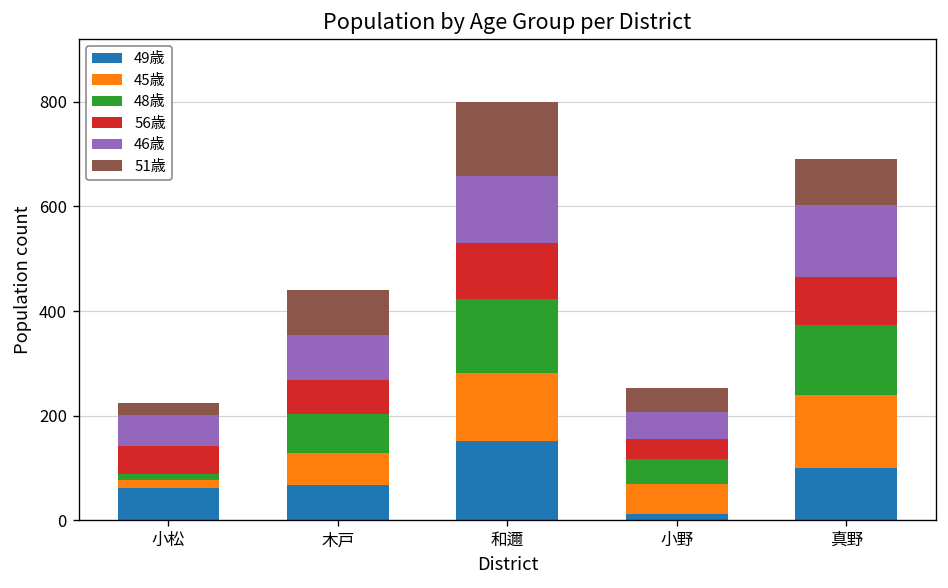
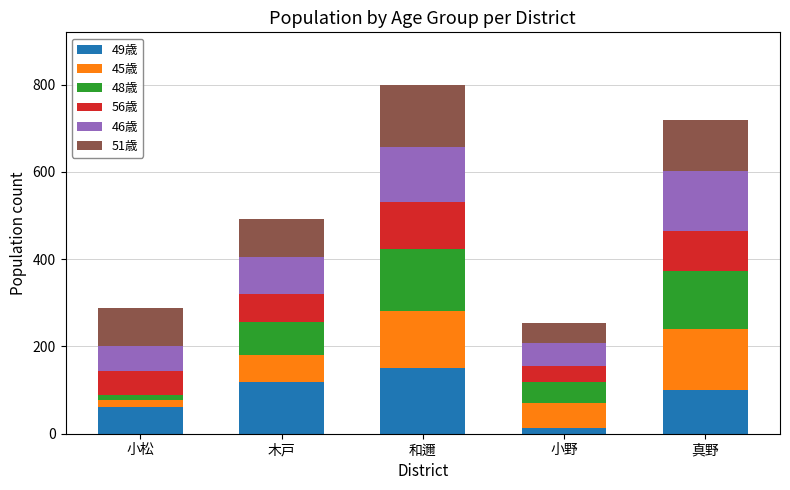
  {
    "49歳": {
      "小松": 60,
-     "木戸": 70,
+     "木戸": 120,
      "和邇": 150,
      "小野": 10,
      "真野": 100
    },
    "45歳": {
      "小松": 20,
      "木戸": 60,
      "和邇": 130,
      "小野": 60,
      "真野": 140
    },
    "48歳": {
      "小松": 10,
      "木戸": 80,
      "和邇": 140,
      "小野": 50,
      "真野": 140
    },
    "56歳": {
      "小松": 50,
      "木戸": 70,
      "和邇": 110,
      "小野": 40,
      "真野": 90
    },
    "46歳": {
      "小松": 60,
      "木戸": 90,
      "和邇": 130,
      "小野": 50,
      "真野": 140
    },
    "51歳": {
-     "小松": 20,
+     "小松": 90,
      "木戸": 90,
      "和邇": 140,
      "小野": 50,
-     "真野": 90
+     "真野": 120
    }
  }
